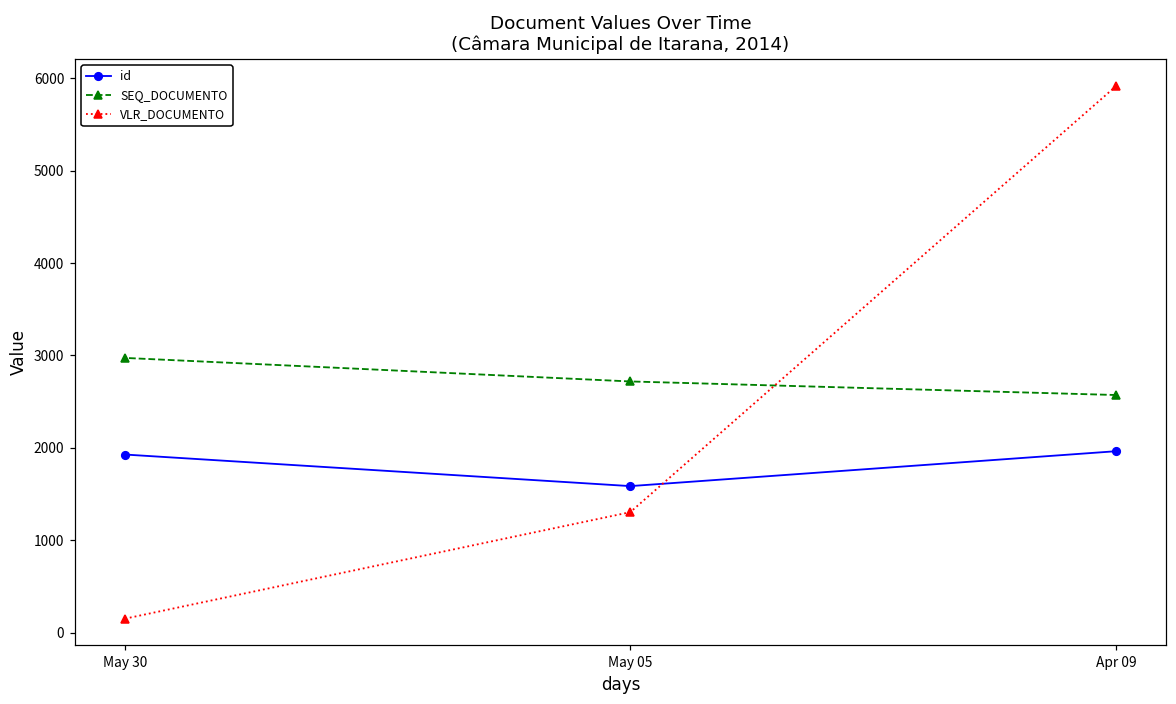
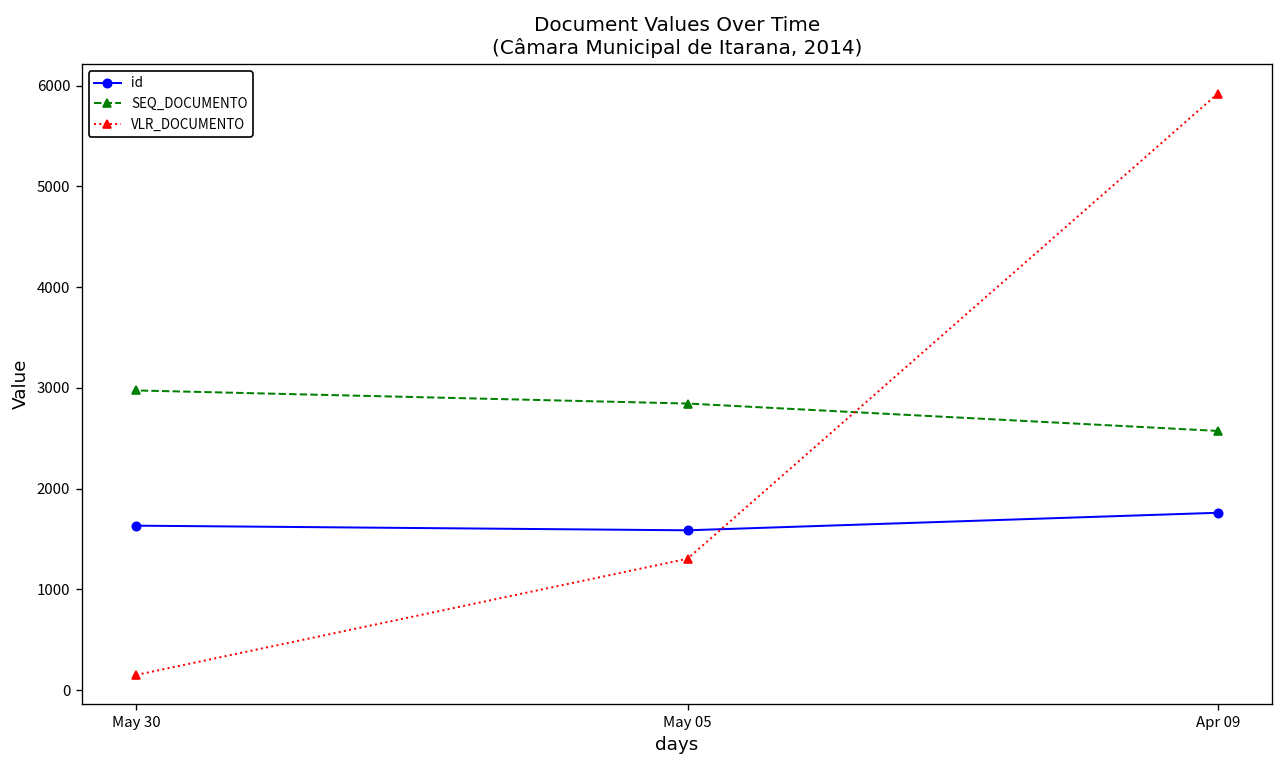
  {
    "id": {
-     "May 30": 1900,
+     "May 30": 1600,
      "May 05": 1600,
-     "Apr 09": 2000
+     "Apr 09": 1800
    },
    "SEQ_DOCUMENTO": {
      "May 30": 3000,
-     "May 05": 2700,
+     "May 05": 2800,
      "Apr 09": 2600
    },
    "VLR_DOCUMENTO": {
      "May 30": 200,
      "May 05": 1300,
      "Apr 09": 5900
    }
  }
